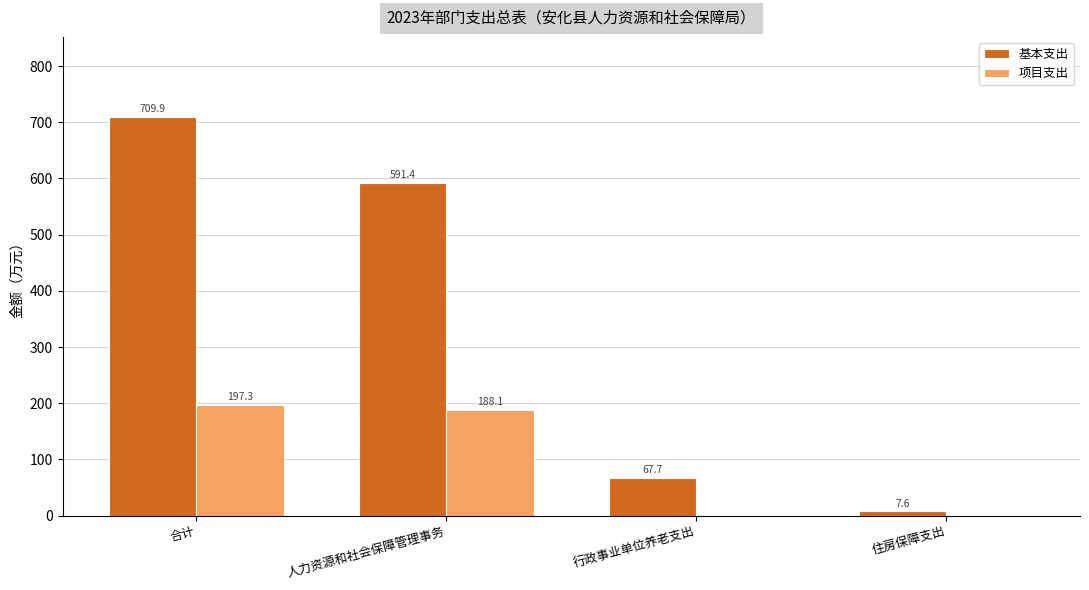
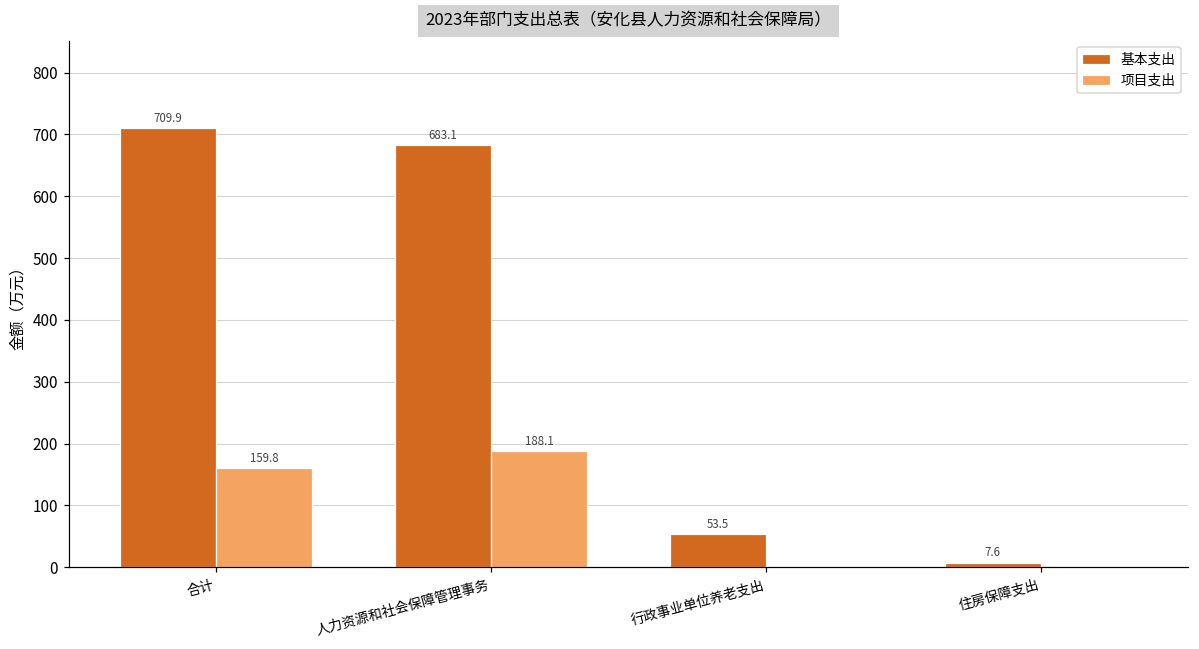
  {
    "基本支出": {
      "合计": 709.9,
-     "人力资源和社会保障管理事务": 591.4,
-     "行政事业单位养老支出": 67.7,
+     "人力资源和社会保障管理事务": 683.1,
+     "行政事业单位养老支出": 53.5,
      "住房保障支出": 7.6
    },
    "项目支出": {
-     "合计": 197.3,
+     "合计": 159.8,
      "人力资源和社会保障管理事务": 188.1
    }
  }
